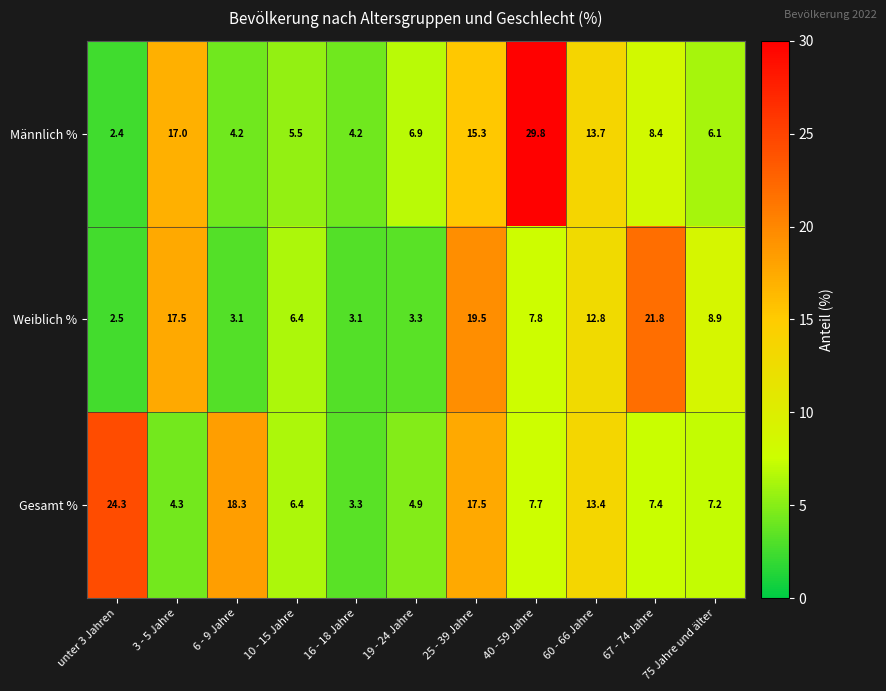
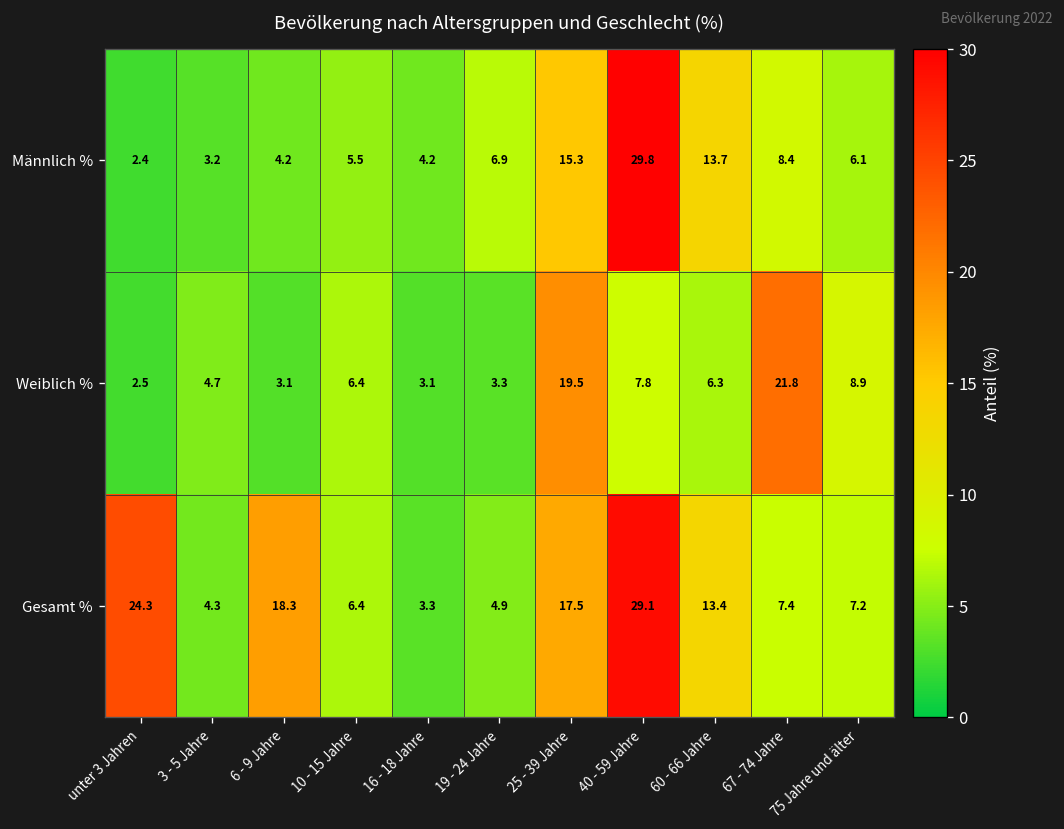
  {
    "Männlich %": {
      "unter 3 Jahren": 2.4,
-     "3 - 5 Jahre": 17.0,
+     "3 - 5 Jahre": 3.2,
      "6 - 9 Jahre": 4.2,
      "10 - 15 Jahre": 5.5,
      "16 - 18 Jahre": 4.2,
      "19 - 24 Jahre": 6.9,
      "25 - 39 Jahre": 15.3,
      "40 - 59 Jahre": 29.8,
      "60 - 66 Jahre": 13.7,
      "67 - 74 Jahre": 8.4,
      "75 Jahre und älter": 6.1
    },
    "Weiblich %": {
      "unter 3 Jahren": 2.5,
-     "3 - 5 Jahre": 17.5,
+     "3 - 5 Jahre": 4.7,
      "6 - 9 Jahre": 3.1,
      "10 - 15 Jahre": 6.4,
      "16 - 18 Jahre": 3.1,
      "19 - 24 Jahre": 3.3,
      "25 - 39 Jahre": 19.5,
      "40 - 59 Jahre": 7.8,
-     "60 - 66 Jahre": 12.8,
+     "60 - 66 Jahre": 6.3,
      "67 - 74 Jahre": 21.8,
      "75 Jahre und älter": 8.9
    },
    "Gesamt %": {
      "unter 3 Jahren": 24.3,
      "3 - 5 Jahre": 4.3,
      "6 - 9 Jahre": 18.3,
      "10 - 15 Jahre": 6.4,
      "16 - 18 Jahre": 3.3,
      "19 - 24 Jahre": 4.9,
      "25 - 39 Jahre": 17.5,
-     "40 - 59 Jahre": 7.7,
+     "40 - 59 Jahre": 29.1,
      "60 - 66 Jahre": 13.4,
      "67 - 74 Jahre": 7.4,
      "75 Jahre und älter": 7.2
    }
  }
